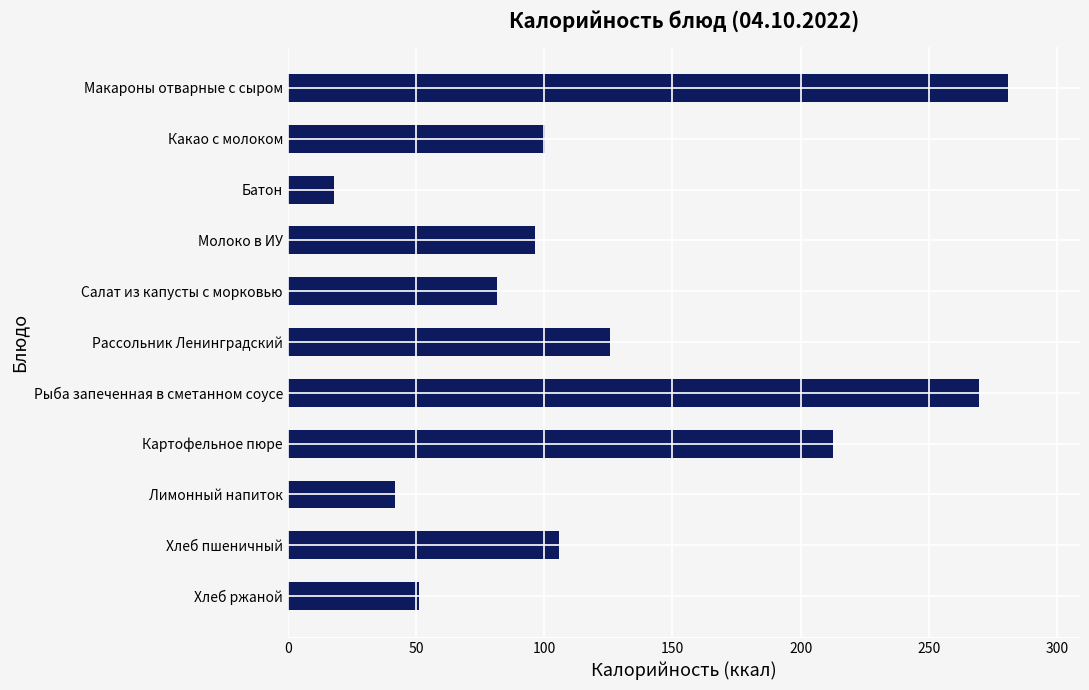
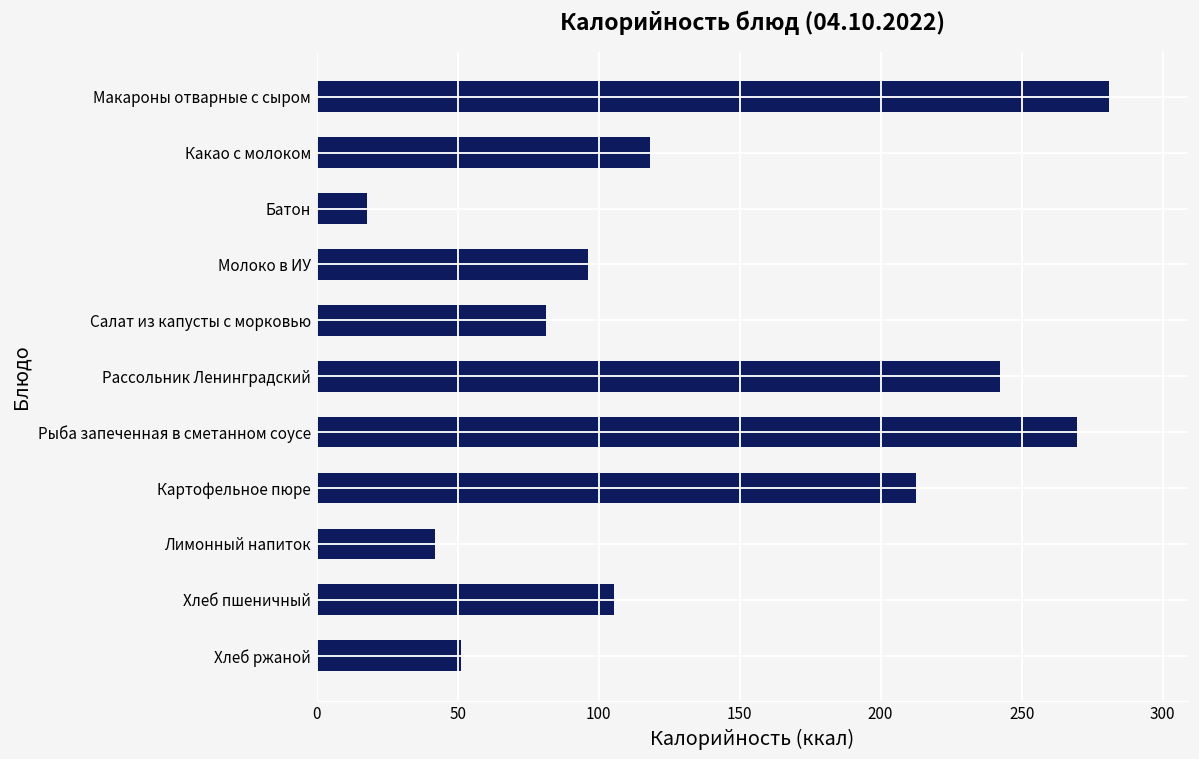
  {
    "Макароны отварные с сыром": 281,
-   "Какао с молоком": 100,
+   "Какао с молоком": 118,
    "Батон": 18,
    "Молоко в ИУ": 96,
    "Салат из капусты с морковью": 82,
-   "Рассольник Ленинградский": 126,
+   "Рассольник Ленинградский": 242,
    "Рыба запеченная в сметанном соусе": 270,
    "Картофельное пюре": 213,
    "Лимонный напиток": 42,
    "Хлеб пшеничный": 106,
    "Хлеб ржаной": 51
  }
